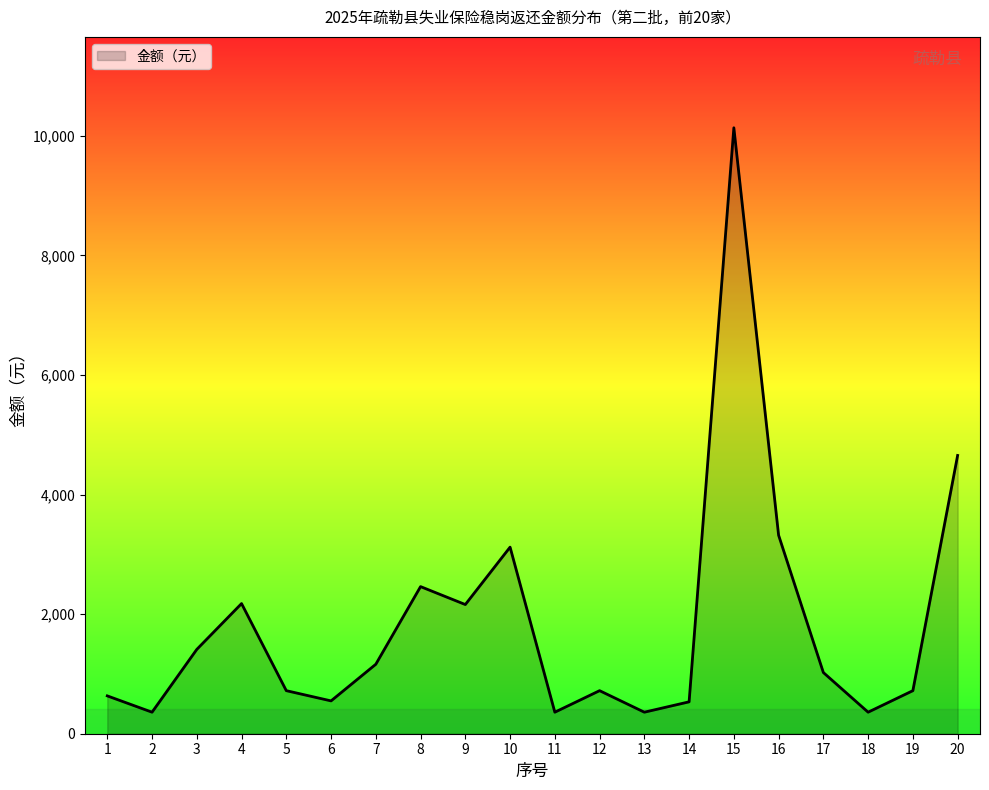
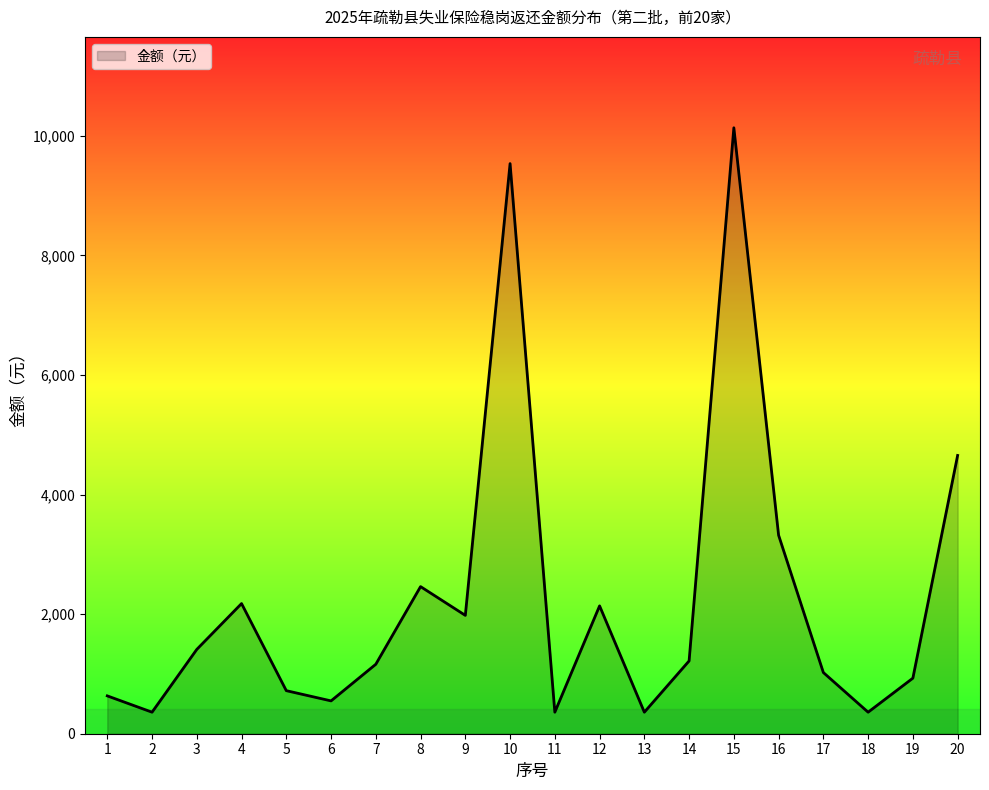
  {
    "1": "600",
    "2": "400",
    "3": "1,400",
    "4": "2,200",
    "5": "700",
    "6": "500",
    "7": "1,200",
    "8": "2,500",
-   "9": "2,200",
-   "10": "3,100",
+   "9": "2,000",
+   "10": "9,500",
    "11": "400",
-   "12": "700",
+   "12": "2,100",
    "13": "400",
-   "14": "500",
+   "14": "1,200",
    "15": "10,100",
    "16": "3,300",
    "17": "1,000",
    "18": "400",
-   "19": "700",
+   "19": "900",
    "20": "4,700"
  }
